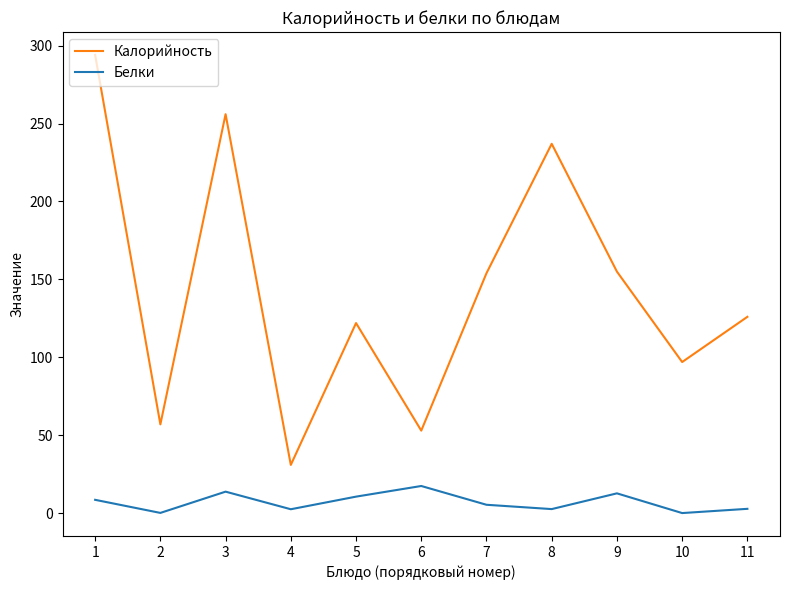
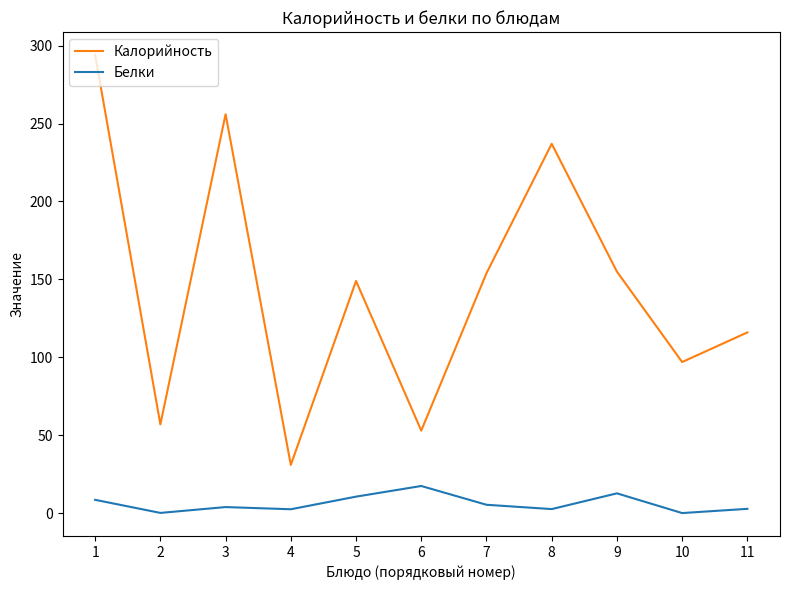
  {
    "Калорийность": {
      "2": 57,
      "3": 256,
      "4": 31,
-     "5": 122,
+     "5": 149,
      "6": 53,
      "7": 154,
      "8": 237,
      "9": 155,
      "10": 97,
-     "11": 126
+     "11": 116
    },
    "Белки": {
      "1": 9,
      "2": 0,
-     "3": 14,
+     "3": 4,
      "4": 3,
      "5": 11,
      "6": 17,
      "7": 5,
      "8": 3,
      "9": 13,
      "10": 0,
      "11": 3
    }
  }
